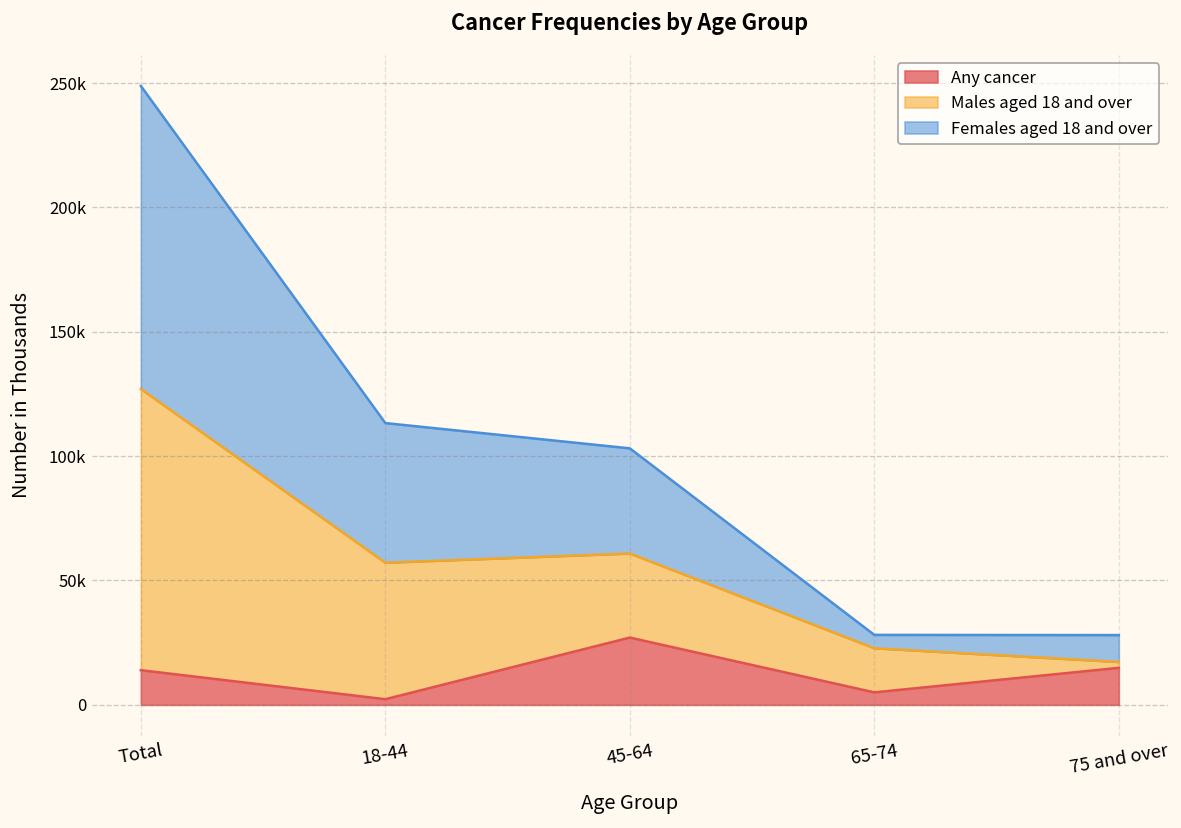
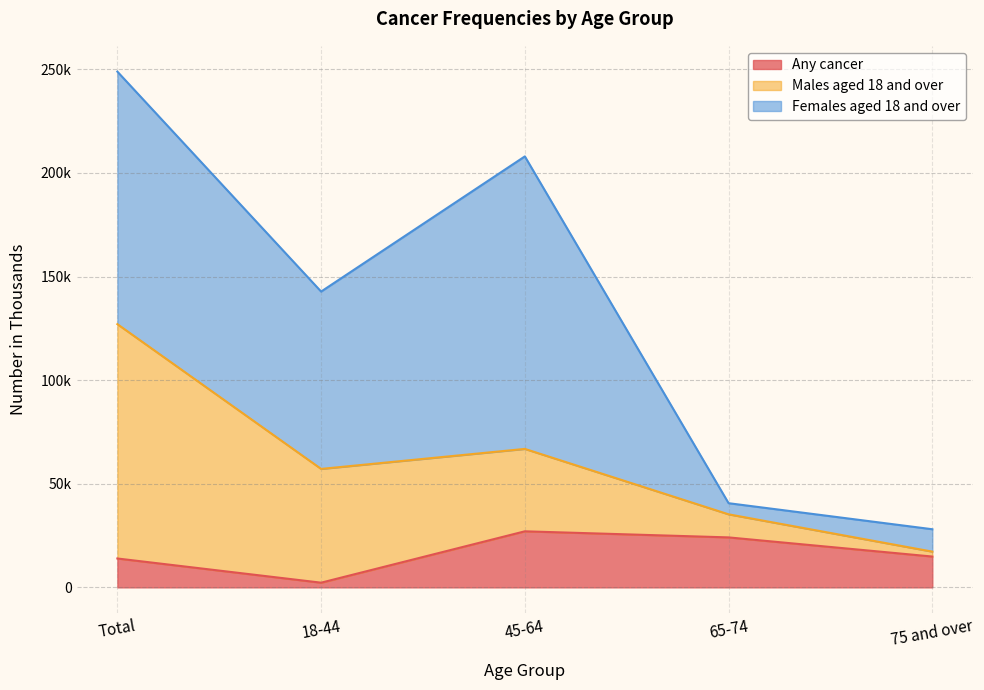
  {
    "Any cancer": {
      "Total": 14000,
      "18-44": 2000,
      "45-64": 27000,
-     "65-74": 5000,
+     "65-74": 24000,
      "75 and over": 15000
    },
    "Males aged 18 and over": {
      "Total": 113000,
      "18-44": 55000,
-     "45-64": 34000,
-     "65-74": 18000,
+     "45-64": 40000,
+     "65-74": 11000,
      "75 and over": 2000
    },
    "Females aged 18 and over": {
      "Total": 122000,
-     "18-44": 56000,
-     "45-64": 42000,
+     "18-44": 86000,
+     "45-64": 141000,
      "65-74": 5000,
      "75 and over": 11000
    }
  }
